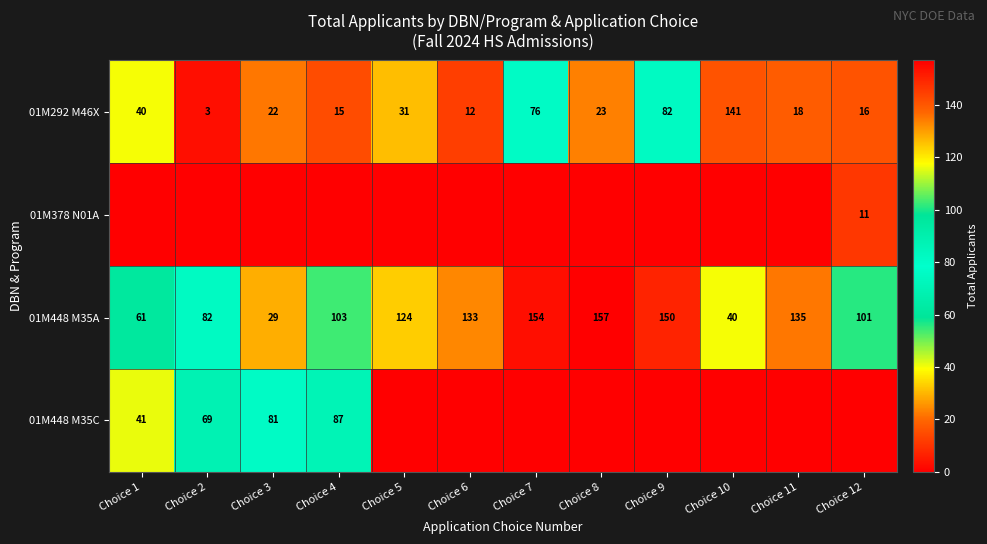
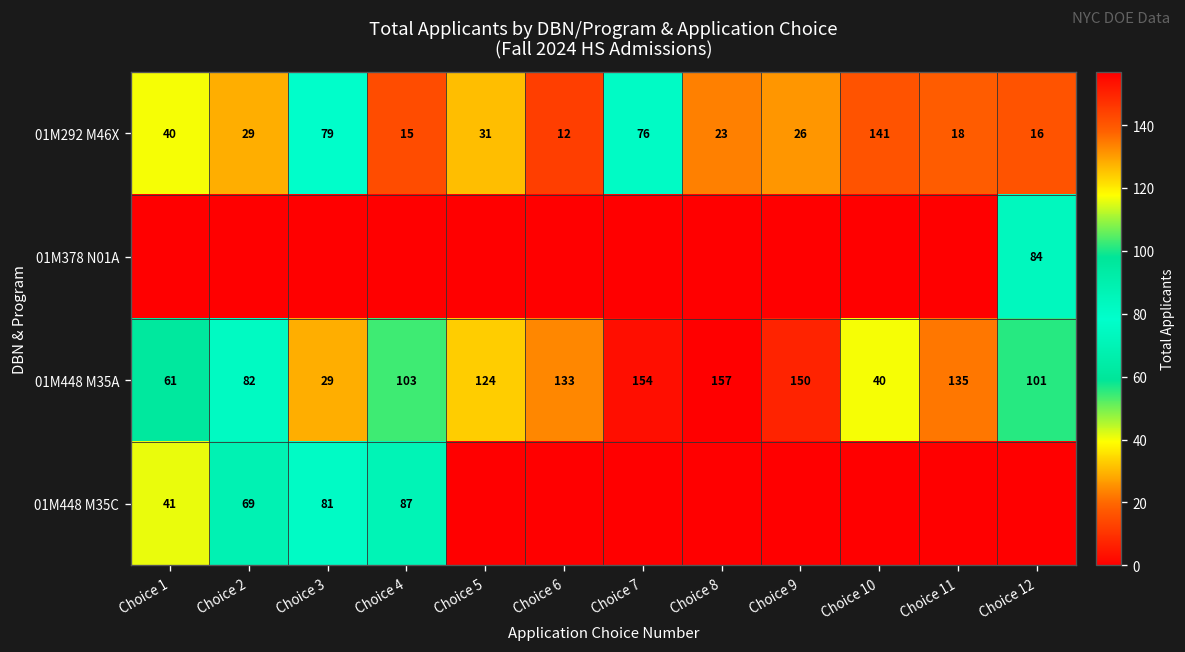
  {
    "01M292 M46X": {
      "Choice 1": 40,
-     "Choice 2": 3,
-     "Choice 3": 22,
+     "Choice 2": 29,
+     "Choice 3": 79,
      "Choice 4": 15,
      "Choice 5": 31,
      "Choice 6": 12,
      "Choice 7": 76,
      "Choice 8": 23,
-     "Choice 9": 82,
+     "Choice 9": 26,
      "Choice 10": 141,
      "Choice 11": 18,
      "Choice 12": 16
    },
    "01M378 N01A": {
-     "Choice 12": 11
+     "Choice 12": 84
    },
    "01M448 M35A": {
      "Choice 1": 61,
      "Choice 2": 82,
      "Choice 3": 29,
      "Choice 4": 103,
      "Choice 5": 124,
      "Choice 6": 133,
      "Choice 7": 154,
      "Choice 8": 157,
      "Choice 9": 150,
      "Choice 10": 40,
      "Choice 11": 135,
      "Choice 12": 101
    },
    "01M448 M35C": {
      "Choice 1": 41,
      "Choice 2": 69,
      "Choice 3": 81,
      "Choice 4": 87
    }
  }
